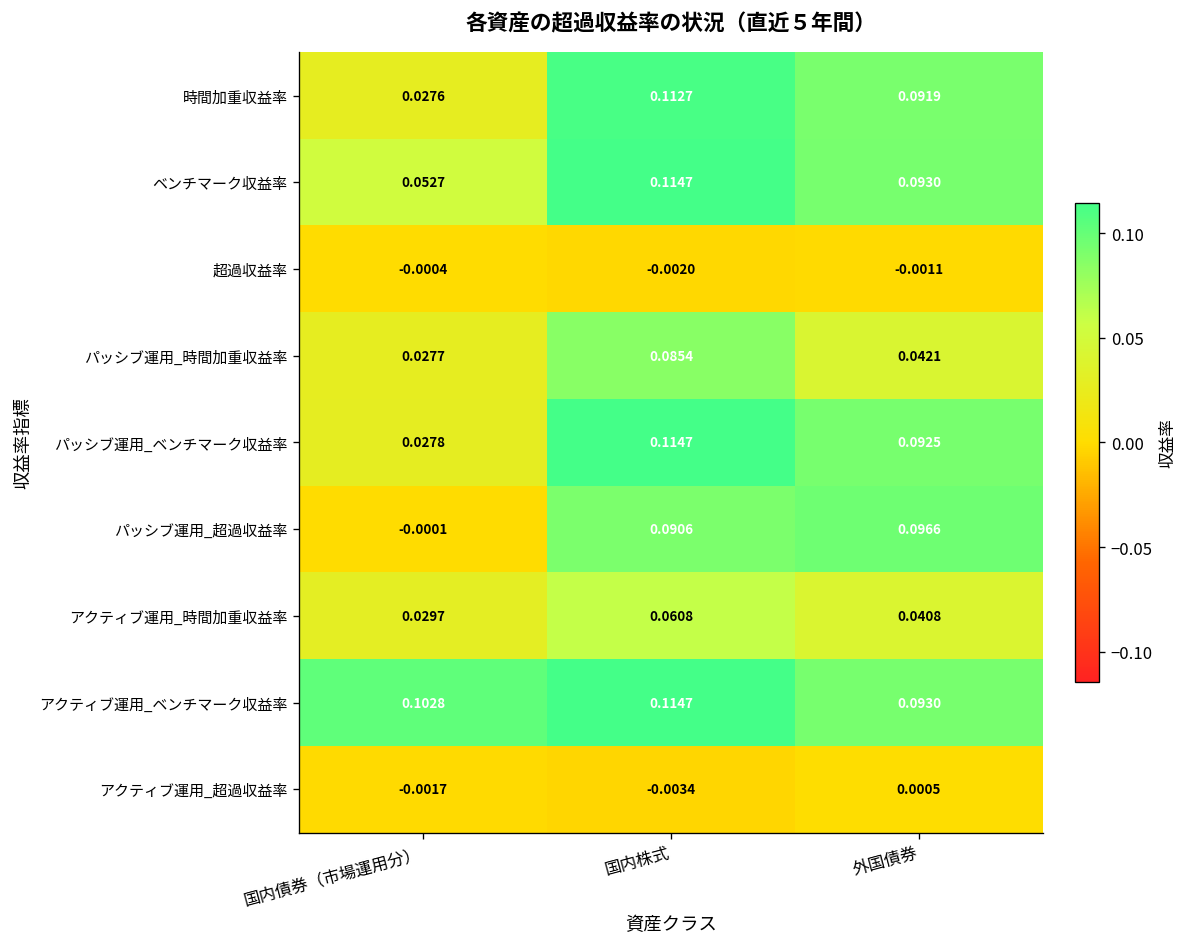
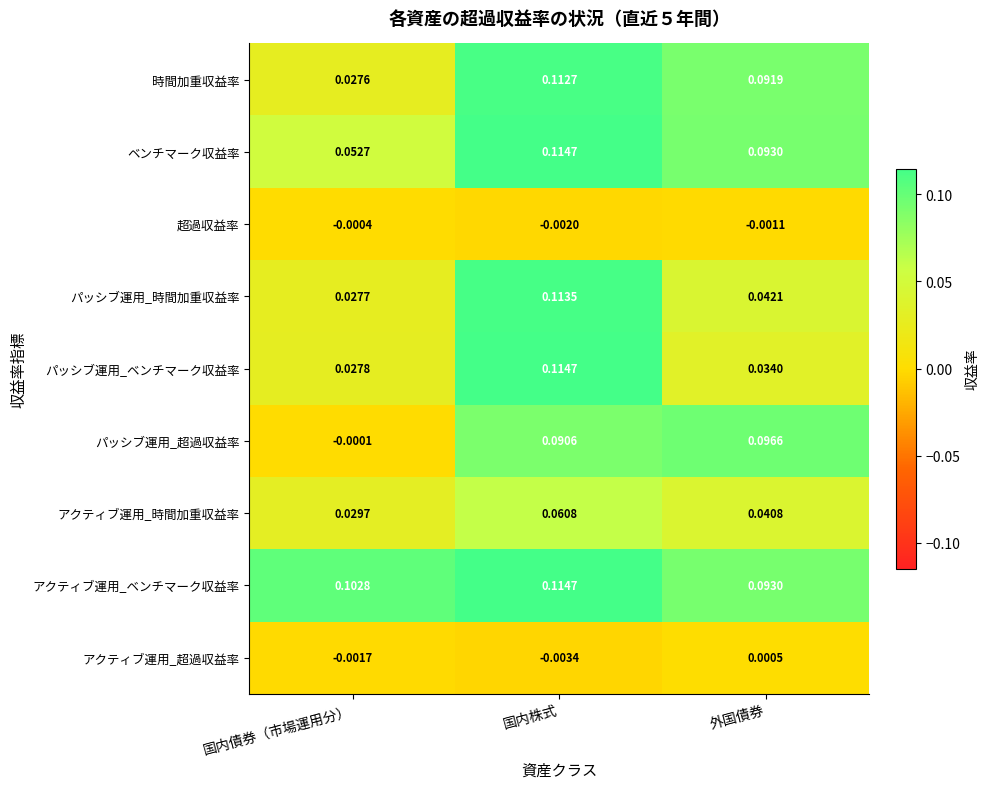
  {
    "時間加重収益率": {
      "国内債券（市場運用分）": 0.0276,
      "国内株式": 0.1127,
      "外国債券": 0.0919
    },
    "ベンチマーク収益率": {
      "国内債券（市場運用分）": 0.0527,
      "国内株式": 0.1147,
      "外国債券": 0.0930
    },
    "超過収益率": {
      "国内債券（市場運用分）": -0.0004,
      "国内株式": -0.0020,
      "外国債券": -0.0011
    },
    "パッシブ運用_時間加重収益率": {
      "国内債券（市場運用分）": 0.0277,
-     "国内株式": 0.0854,
+     "国内株式": 0.1135,
      "外国債券": 0.0421
    },
    "パッシブ運用_ベンチマーク収益率": {
      "国内債券（市場運用分）": 0.0278,
      "国内株式": 0.1147,
-     "外国債券": 0.0925
+     "外国債券": 0.0340
    },
    "パッシブ運用_超過収益率": {
      "国内債券（市場運用分）": -0.0001,
      "国内株式": 0.0906,
      "外国債券": 0.0966
    },
    "アクティブ運用_時間加重収益率": {
      "国内債券（市場運用分）": 0.0297,
      "国内株式": 0.0608,
      "外国債券": 0.0408
    },
    "アクティブ運用_ベンチマーク収益率": {
      "国内債券（市場運用分）": 0.1028,
      "国内株式": 0.1147,
      "外国債券": 0.0930
    },
    "アクティブ運用_超過収益率": {
      "国内債券（市場運用分）": -0.0017,
      "国内株式": -0.0034,
      "外国債券": 0.0005
    }
  }
